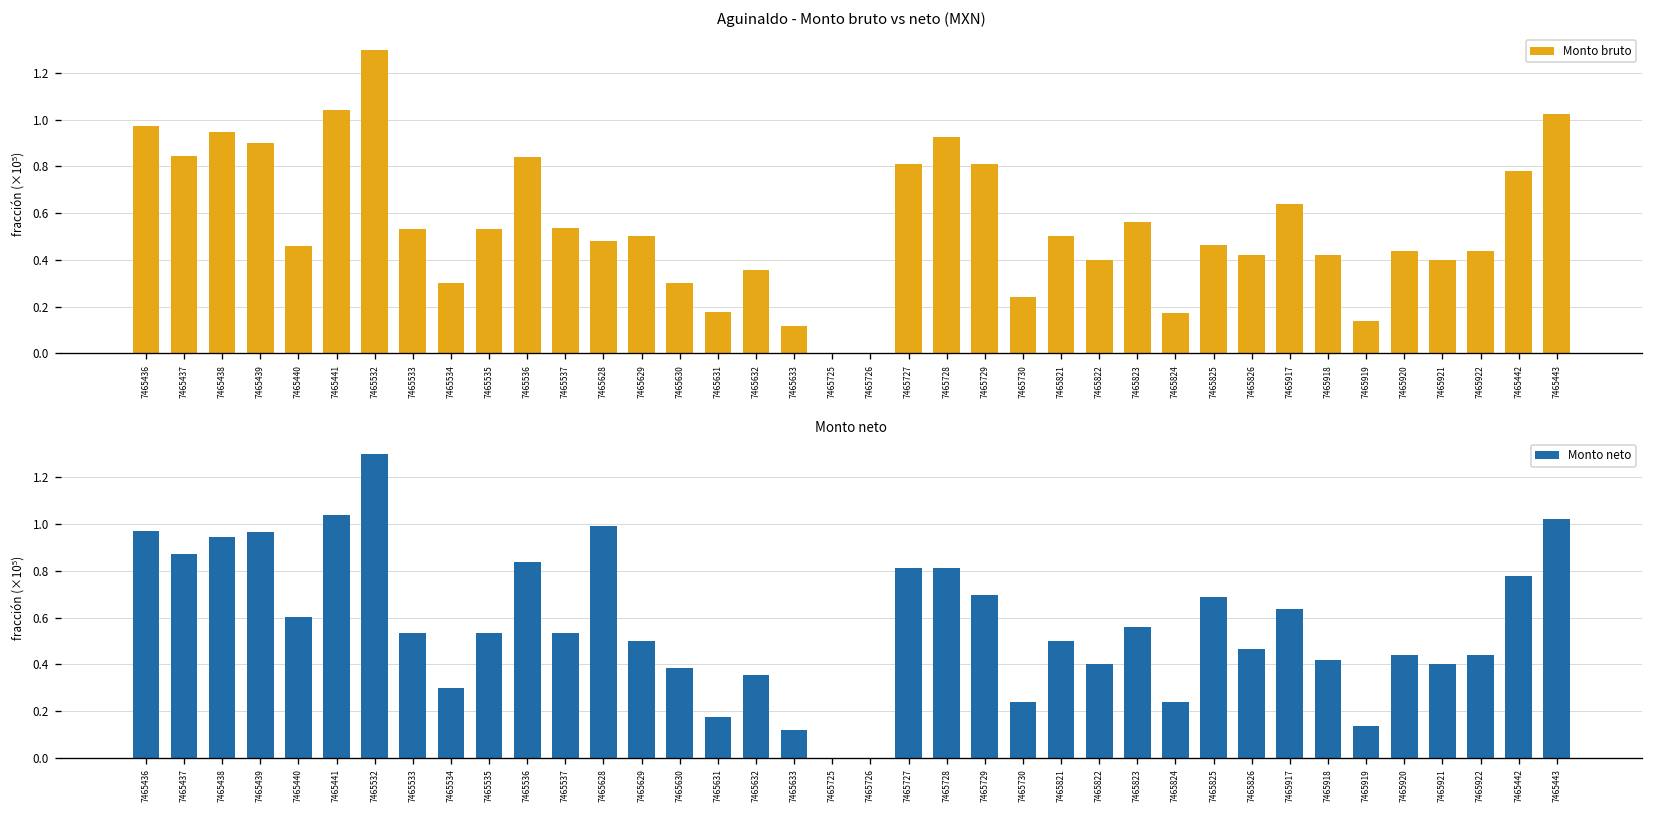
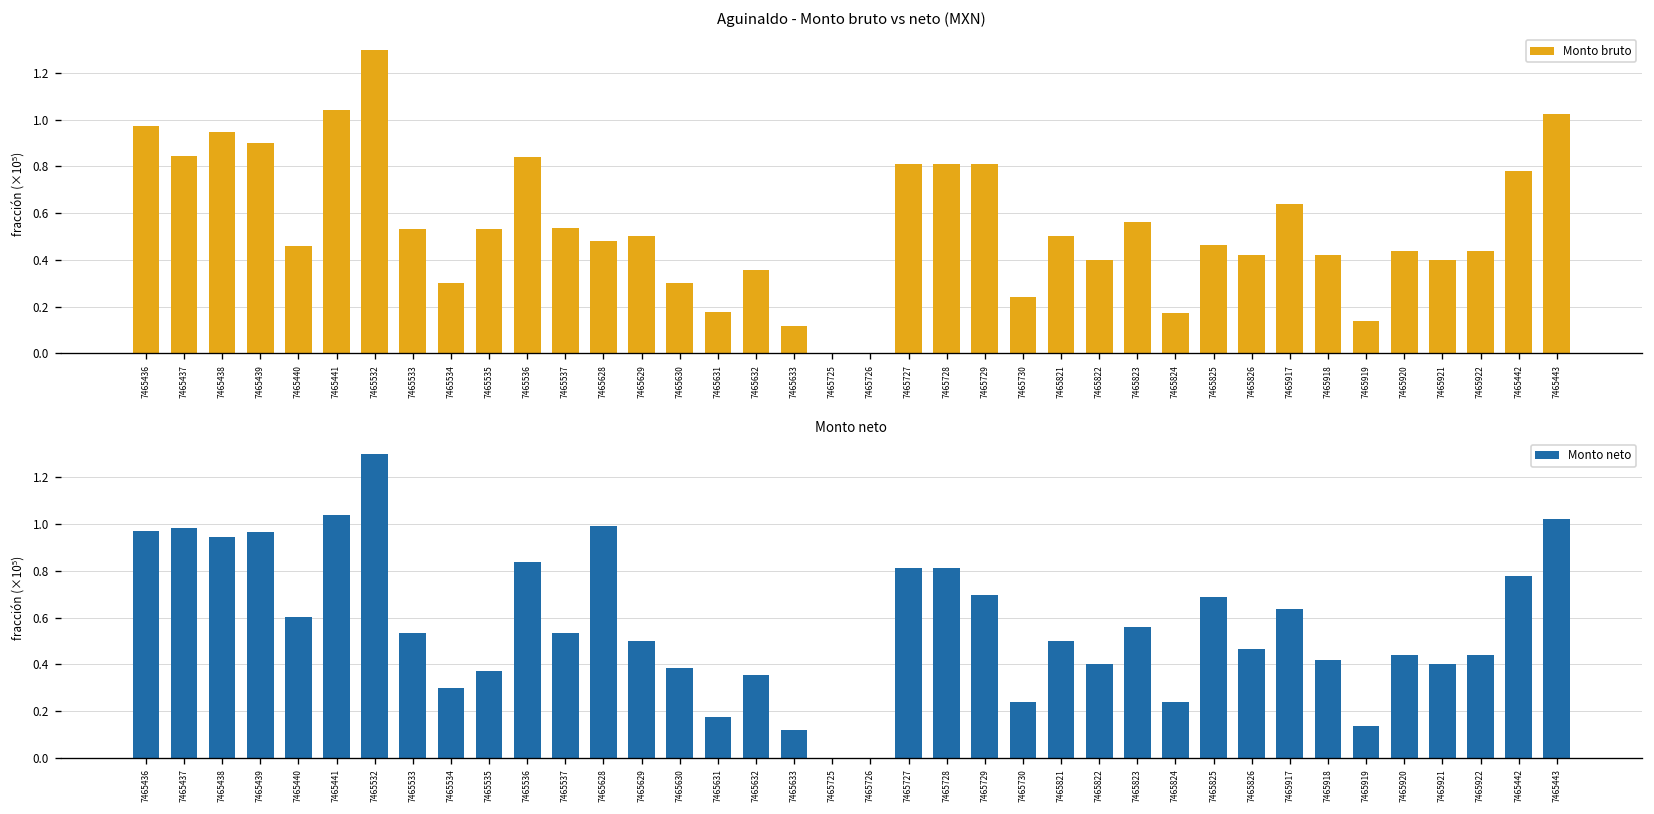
  {
    "Aguinaldo - Monto bruto vs neto (MXN)": {
      "7465436": 0.97,
      "7465437": 0.84,
      "7465438": 0.94,
      "7465439": 0.90,
      "7465440": 0.46,
      "7465441": 1.04,
      "7465532": 1.30,
      "7465533": 0.53,
      "7465534": 0.30,
      "7465535": 0.53,
      "7465536": 0.84,
      "7465537": 0.54,
      "7465628": 0.48,
      "7465629": 0.50,
      "7465630": 0.30,
      "7465631": 0.18,
      "7465632": 0.36,
      "7465633": 0.12,
      "7465725": 0.00,
      "7465726": 0.00,
      "7465727": 0.81,
-     "7465728": 0.93,
+     "7465728": 0.81,
      "7465729": 0.81,
      "7465730": 0.24,
      "7465821": 0.50,
      "7465822": 0.40,
      "7465823": 0.56,
      "7465824": 0.17,
      "7465825": 0.46,
      "7465826": 0.42,
      "7465917": 0.64,
      "7465918": 0.42,
      "7465919": 0.14,
      "7465920": 0.44,
      "7465921": 0.40,
      "7465922": 0.44,
      "7465442": 0.78,
      "7465443": 1.02
    },
    "Monto neto": {
      "7465436": 0.97,
-     "7465437": 0.87,
+     "7465437": 0.98,
      "7465438": 0.94,
      "7465439": 0.97,
      "7465440": 0.60,
      "7465441": 1.04,
      "7465532": 1.30,
      "7465533": 0.53,
      "7465534": 0.30,
-     "7465535": 0.53,
+     "7465535": 0.37,
      "7465536": 0.84,
      "7465537": 0.54,
      "7465628": 0.99,
      "7465629": 0.50,
      "7465630": 0.39,
      "7465631": 0.18,
      "7465632": 0.36,
      "7465633": 0.12,
      "7465725": 0.00,
      "7465726": 0.00,
      "7465727": 0.81,
      "7465728": 0.81,
      "7465729": 0.69,
      "7465730": 0.24,
      "7465821": 0.50,
      "7465822": 0.40,
      "7465823": 0.56,
      "7465824": 0.24,
      "7465825": 0.69,
      "7465826": 0.46,
      "7465917": 0.64,
      "7465918": 0.42,
      "7465919": 0.14,
      "7465920": 0.44,
      "7465921": 0.40,
      "7465922": 0.44,
      "7465442": 0.78,
      "7465443": 1.02
    }
  }
